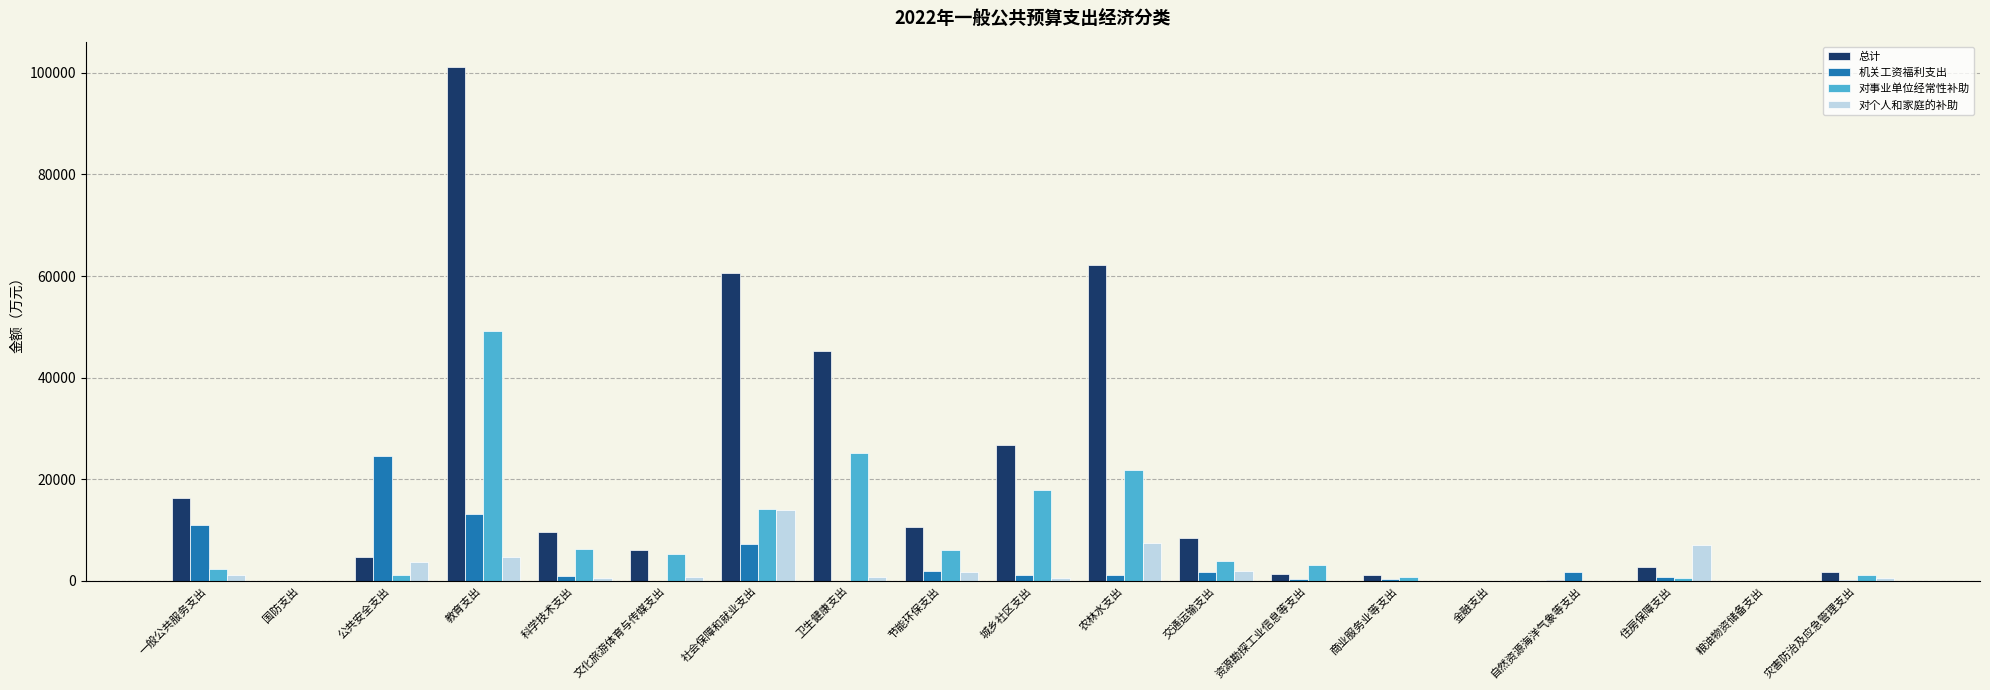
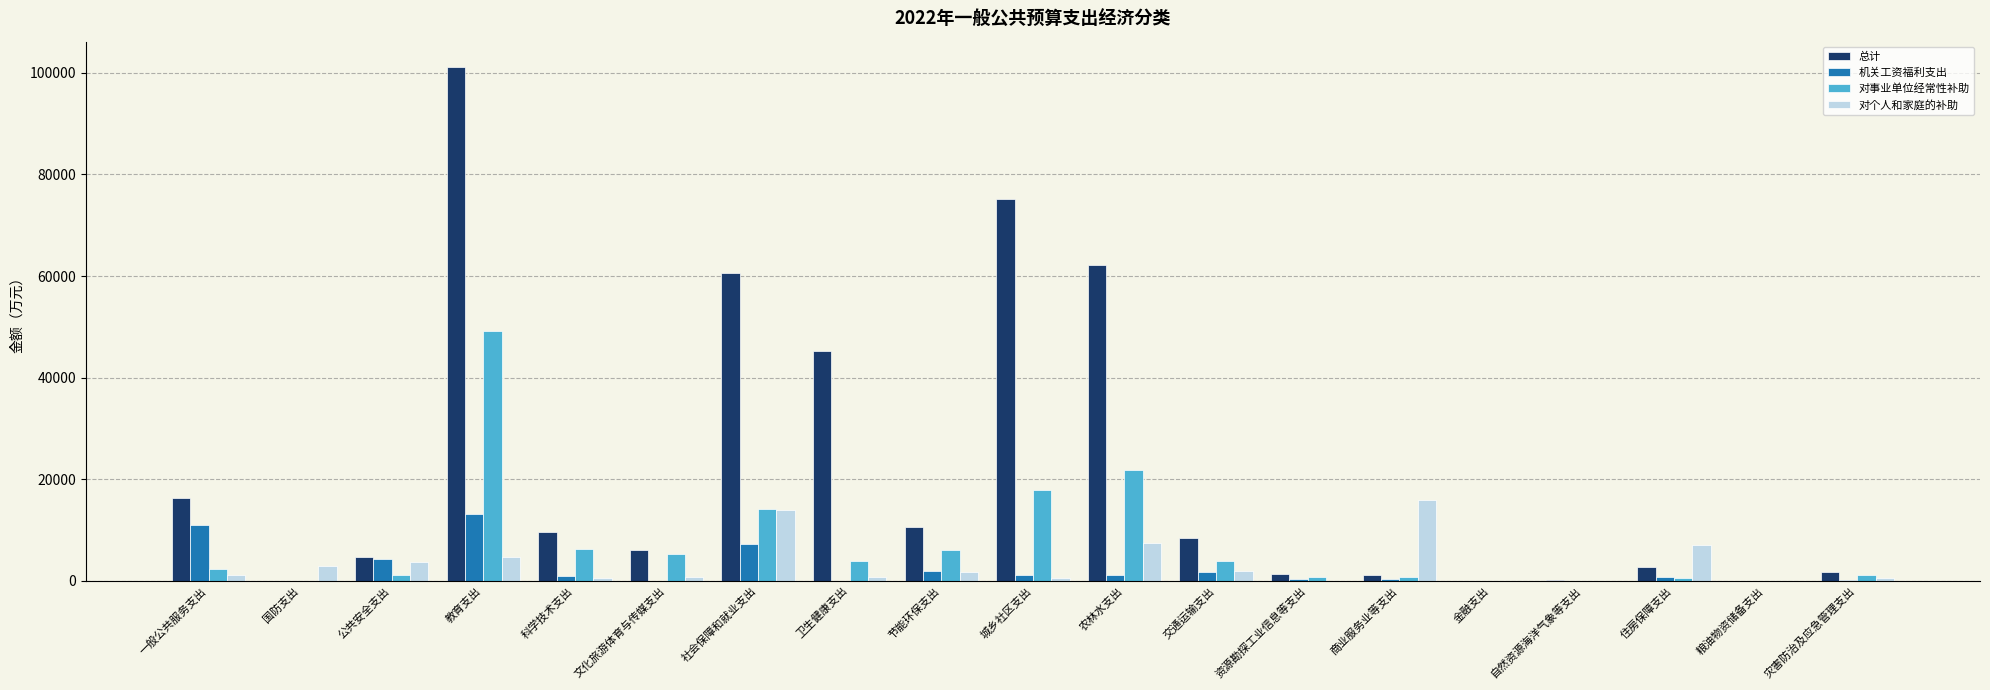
  {
    "总计": {
      "一般公共服务支出": 16000,
      "公共安全支出": 5000,
      "教育支出": 101000,
      "科学技术支出": 10000,
      "文化旅游体育与传媒支出": 6000,
      "社会保障和就业支出": 61000,
      "卫生健康支出": 45000,
      "节能环保支出": 11000,
-     "城乡社区支出": 27000,
+     "城乡社区支出": 75000,
      "农林水支出": 62000,
      "交通运输支出": 8000,
      "资源勘探工业信息等支出": 1000,
      "商业服务业等支出": 1000,
      "住房保障支出": 3000,
      "灾害防治及应急管理支出": 2000
    },
    "机关工资福利支出": {
      "一般公共服务支出": 11000,
      "国防支出": 0,
-     "公共安全支出": 25000,
+     "公共安全支出": 4000,
      "教育支出": 13000,
      "科学技术支出": 1000,
      "文化旅游体育与传媒支出": 0,
      "社会保障和就业支出": 7000,
      "卫生健康支出": 0,
      "节能环保支出": 2000,
      "城乡社区支出": 1000,
      "农林水支出": 1000,
      "交通运输支出": 2000,
-     "自然资源海洋气象等支出": 2000,
+     "自然资源海洋气象等支出": 0,
      "住房保障支出": 1000
    },
    "对事业单位经常性补助": {
      "一般公共服务支出": 2000,
      "国防支出": 0,
      "公共安全支出": 1000,
      "教育支出": 49000,
      "科学技术支出": 6000,
      "文化旅游体育与传媒支出": 5000,
      "社会保障和就业支出": 14000,
-     "卫生健康支出": 25000,
+     "卫生健康支出": 4000,
      "节能环保支出": 6000,
      "城乡社区支出": 18000,
      "农林水支出": 22000,
      "交通运输支出": 4000,
-     "资源勘探工业信息等支出": 3000,
+     "资源勘探工业信息等支出": 1000,
      "商业服务业等支出": 1000,
      "住房保障支出": 1000,
      "灾害防治及应急管理支出": 1000
    },
    "对个人和家庭的补助": {
      "一般公共服务支出": 1000,
-     "国防支出": 0,
+     "国防支出": 3000,
      "公共安全支出": 4000,
      "教育支出": 5000,
      "科学技术支出": 1000,
      "文化旅游体育与传媒支出": 1000,
      "社会保障和就业支出": 14000,
      "卫生健康支出": 1000,
      "节能环保支出": 2000,
      "农林水支出": 8000,
      "交通运输支出": 2000,
-     "商业服务业等支出": 0,
+     "商业服务业等支出": 16000,
      "住房保障支出": 7000
    }
  }
